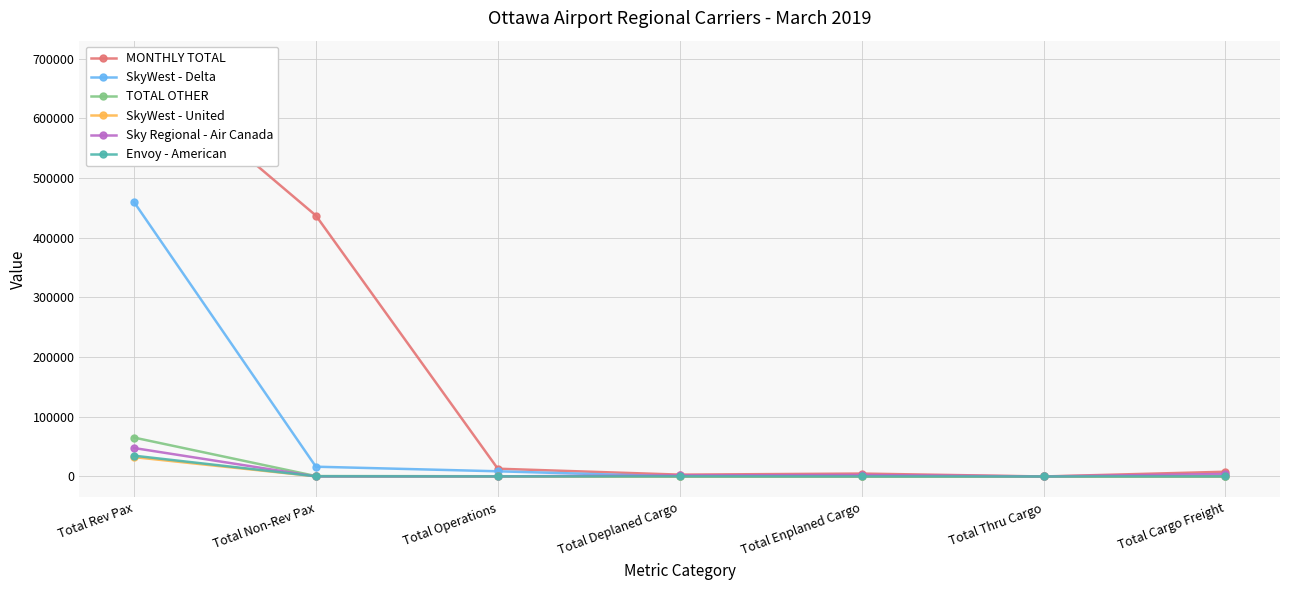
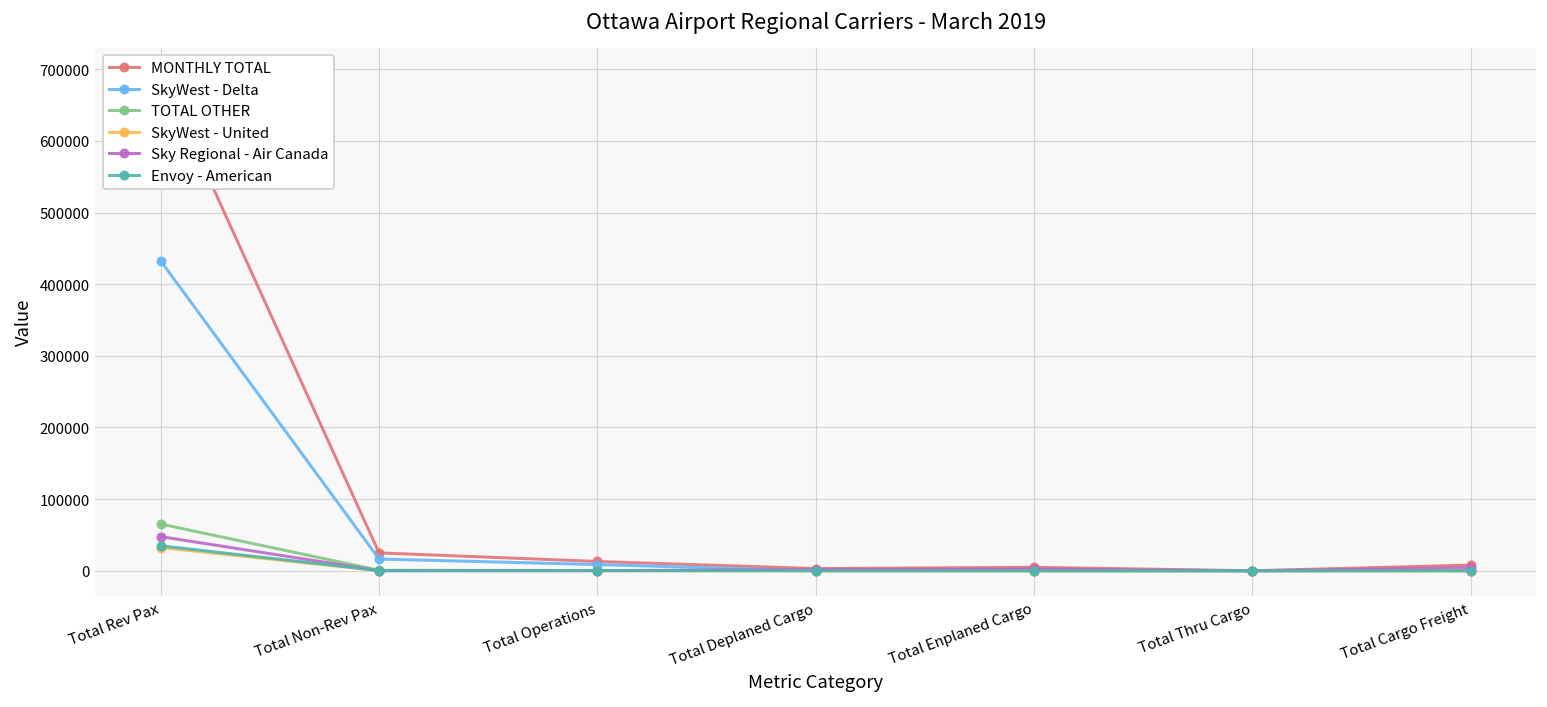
  {
    "MONTHLY TOTAL": {
-     "Total Non-Rev Pax": 440000,
+     "Total Non-Rev Pax": 20000,
      "Total Operations": 10000
    },
    "SkyWest - Delta": {
-     "Total Rev Pax": 460000,
+     "Total Rev Pax": 430000,
      "Total Non-Rev Pax": 20000,
      "Total Operations": 10000
    },
    "TOTAL OTHER": {
      "Total Rev Pax": 70000
    },
    "Sky Regional - Air Canada": {
      "Total Rev Pax": 50000
    }
  }
